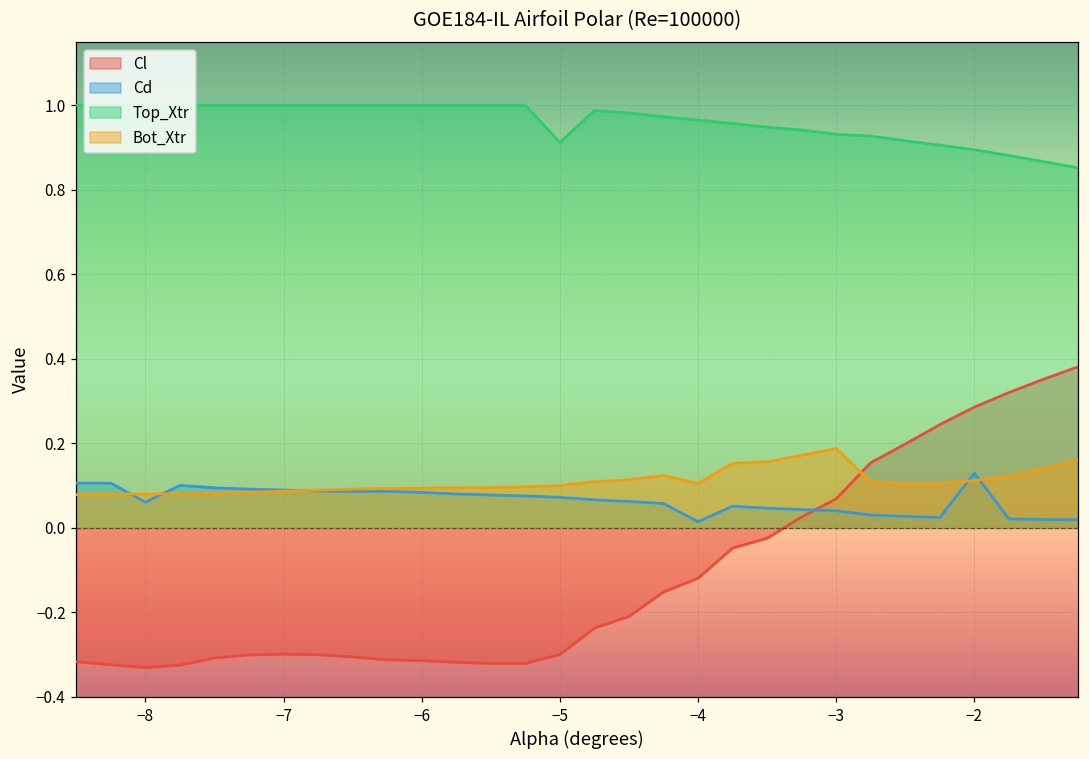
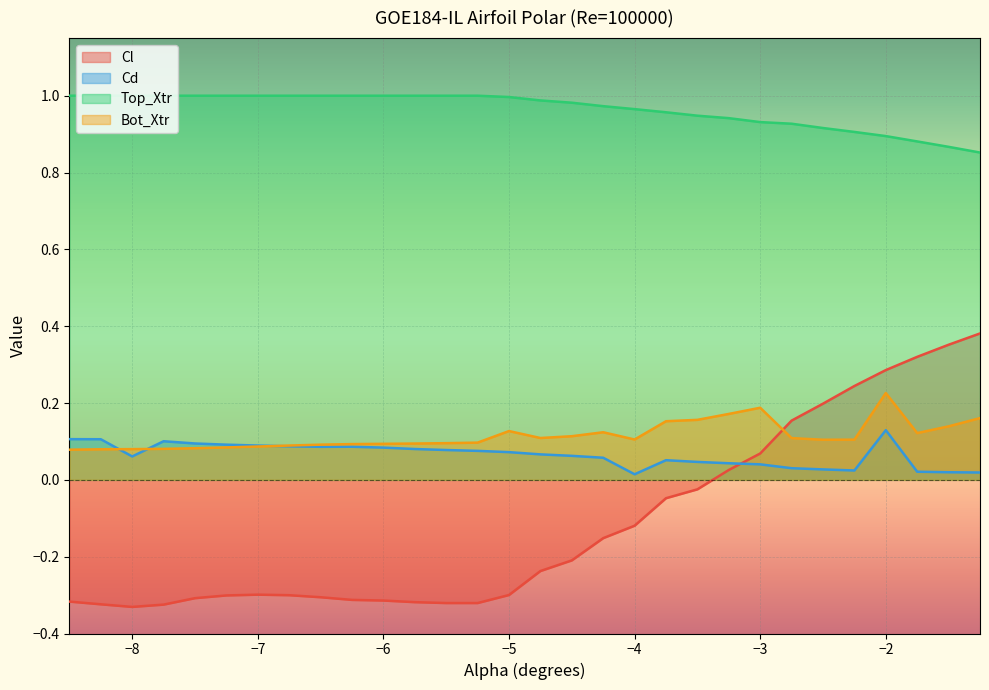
  {
    "Cd": {
      "−8": 0.06,
      "−6": 0.08,
      "−5": 0.07,
      "−4": 0.01,
      "−3": 0.04,
      "−2": 0.13
    },
    "Top_Xtr": {
      "−7": 1.00,
      "−6": 1.00,
-     "−5": 0.91,
+     "−5": 1.00,
      "−4": 0.97,
      "−3": 0.93,
      "−2": 0.89
    },
    "Bot_Xtr": {
      "−8": 0.08,
      "−6": 0.09,
-     "−5": 0.10,
+     "−5": 0.13,
      "−4": 0.11,
      "−3": 0.19,
-     "−2": 0.11
+     "−2": 0.23
    }
  }
